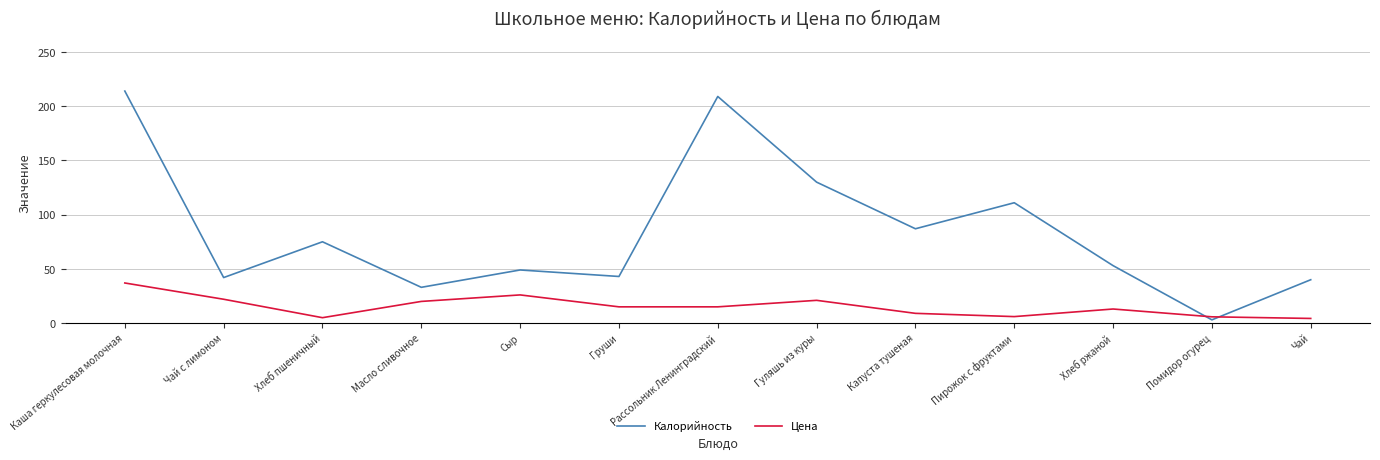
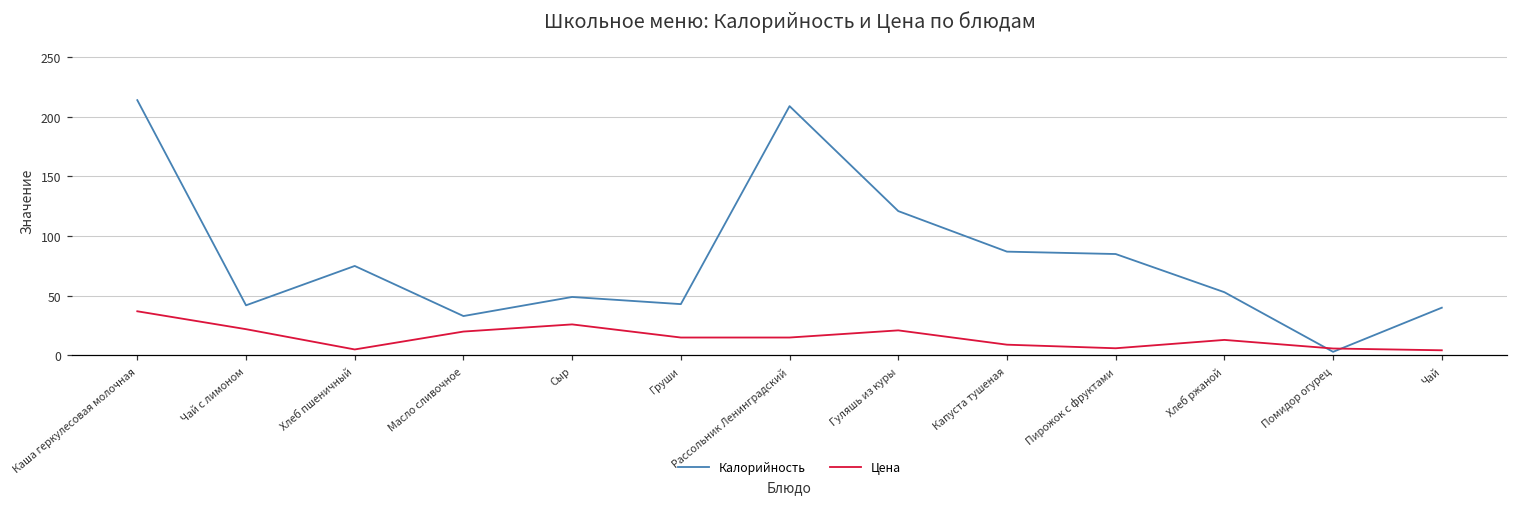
  {
    "Калорийность": {
      "Каша геркулесовая молочная": 214,
      "Чай с лимоном": 42,
      "Хлеб пшеничный": 75,
      "Масло сливочное": 33,
      "Сыр": 49,
      "Груши": 43,
      "Рассольник Ленинградский": 209,
-     "Гуляшь из куры": 130,
+     "Гуляшь из куры": 121,
      "Капуста тушеная": 87,
-     "Пирожок с фруктами": 111,
+     "Пирожок с фруктами": 85,
      "Хлеб ржаной": 53,
      "Помидор огурец": 3,
      "Чай": 40
    },
    "Цена": {
      "Каша геркулесовая молочная": 37,
      "Чай с лимоном": 22,
      "Хлеб пшеничный": 5,
      "Масло сливочное": 20,
      "Сыр": 26,
      "Груши": 15,
      "Рассольник Ленинградский": 15,
      "Гуляшь из куры": 21,
      "Капуста тушеная": 9,
      "Пирожок с фруктами": 6,
      "Хлеб ржаной": 13,
      "Помидор огурец": 6,
      "Чай": 4
    }
  }
